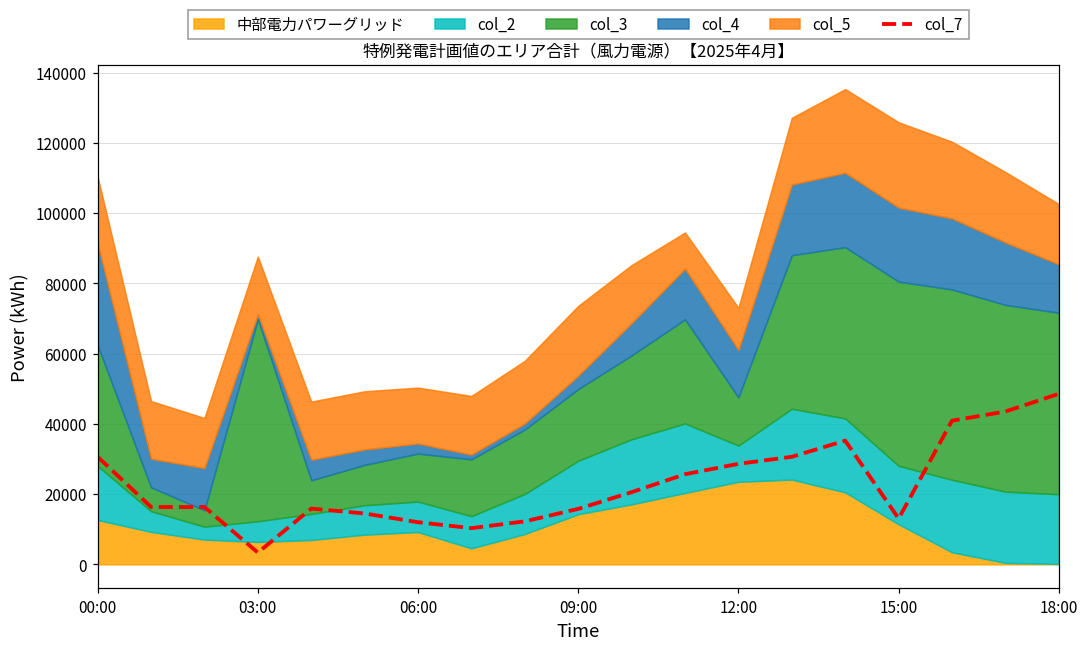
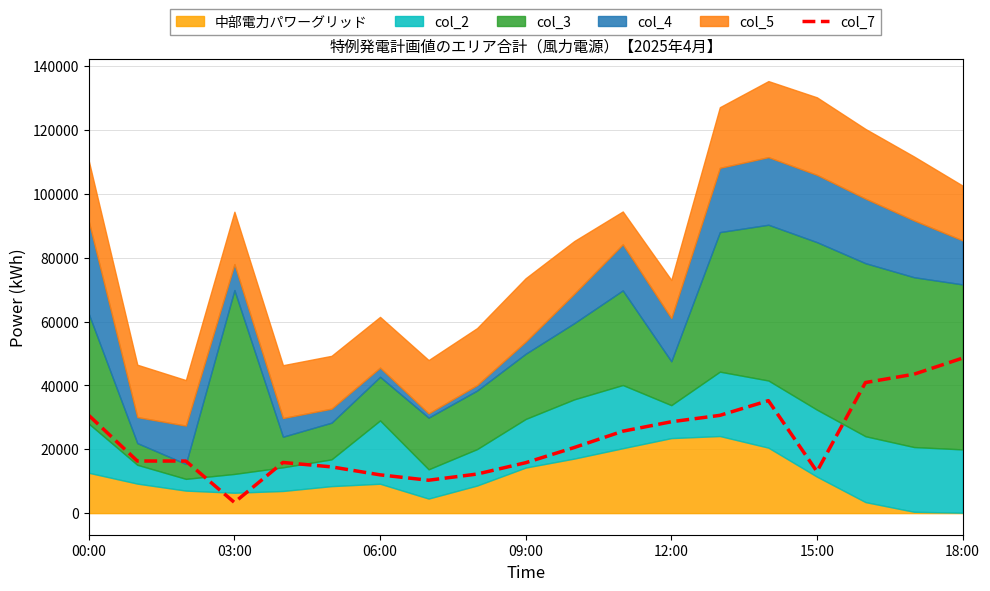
  {
    "col_7": {
      "00:00": 31000,
      "03:00": 3000,
      "06:00": 12000,
      "09:00": 16000,
      "12:00": 29000,
      "15:00": 13000,
      "18:00": 49000
    },
    "col_2": {
      "00:00": 15000,
      "03:00": 6000,
-     "06:00": 9000,
+     "06:00": 20000,
      "09:00": 15000,
      "12:00": 10000,
-     "15:00": 17000,
+     "15:00": 21000,
      "18:00": 20000
    },
    "col_3": {
      "00:00": 34000,
      "03:00": 58000,
      "06:00": 14000,
      "09:00": 20000,
      "12:00": 14000,
      "15:00": 52000,
      "18:00": 52000
    },
    "col_4": {
      "00:00": 29000,
-     "03:00": 1000,
+     "03:00": 8000,
      "06:00": 3000,
      "09:00": 4000,
      "12:00": 14000,
      "15:00": 21000,
      "18:00": 14000
    }
  }
